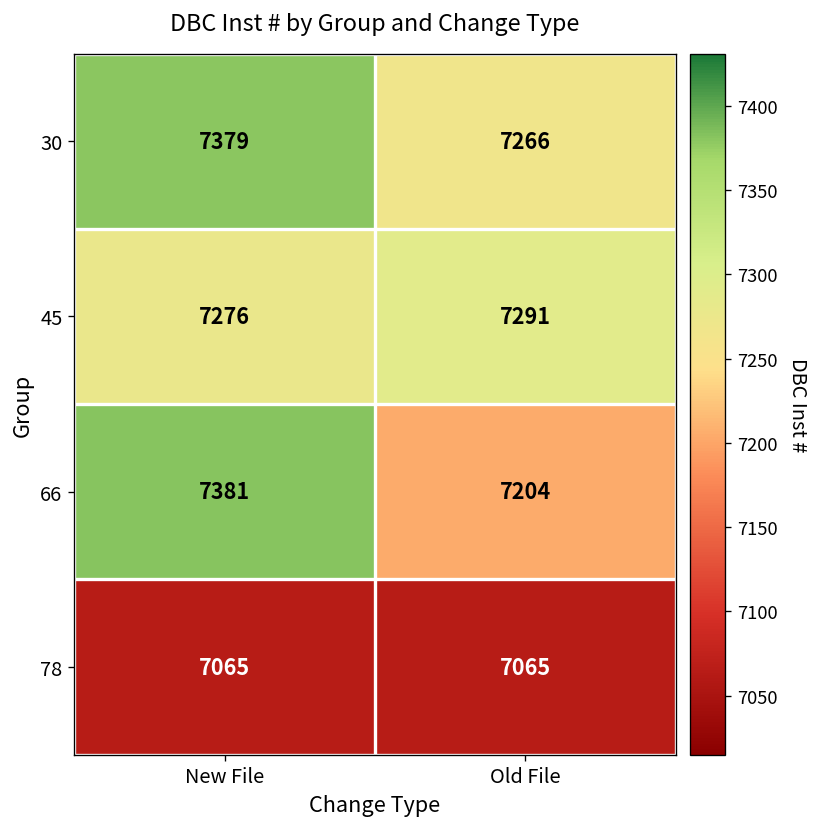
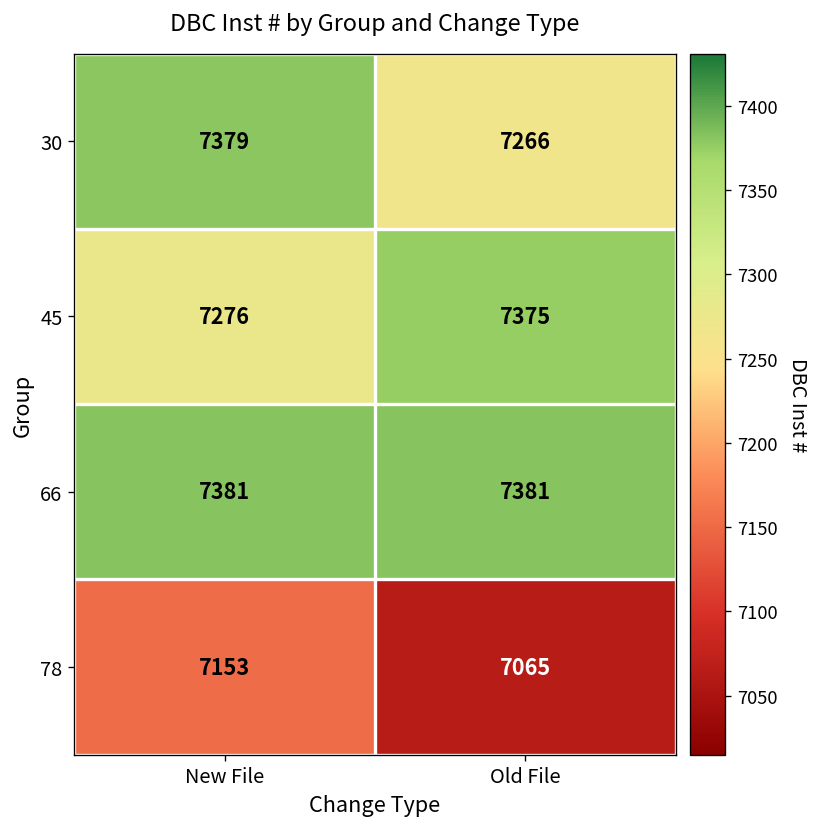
  {
    "30": {
      "New File": 7379,
      "Old File": 7266
    },
    "45": {
      "New File": 7276,
-     "Old File": 7291
+     "Old File": 7375
    },
    "66": {
      "New File": 7381,
-     "Old File": 7204
+     "Old File": 7381
    },
    "78": {
-     "New File": 7065,
+     "New File": 7153,
      "Old File": 7065
    }
  }
